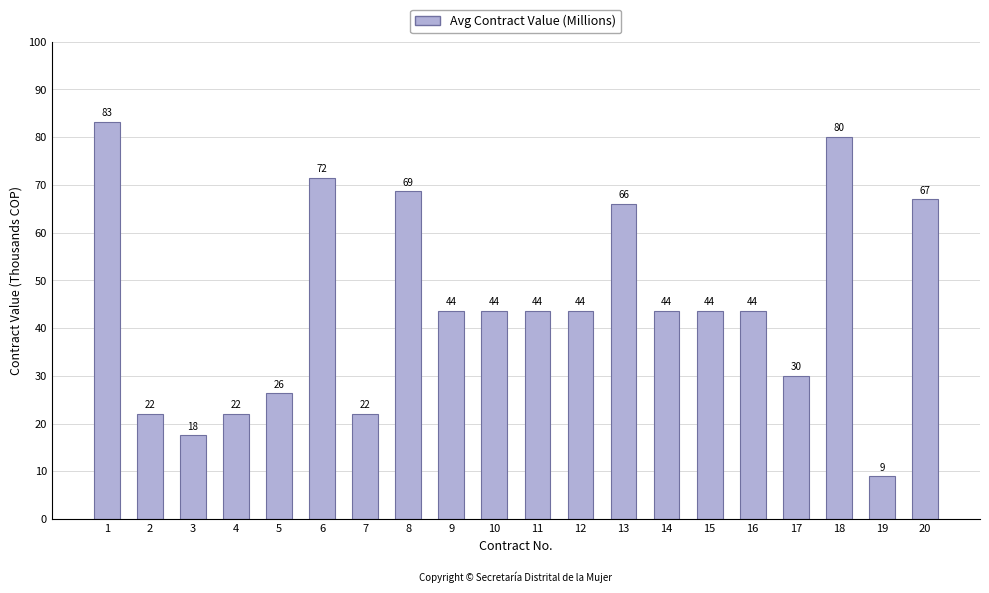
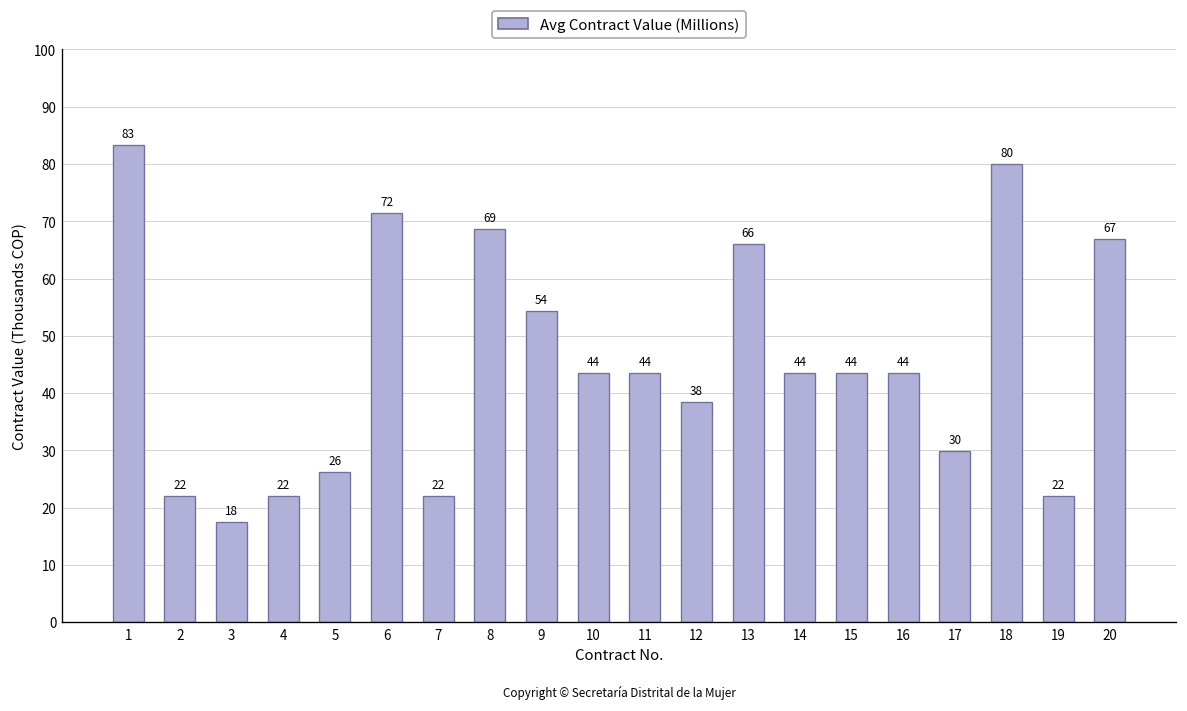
  {
    "1": 83,
    "2": 22,
    "3": 18,
    "4": 22,
    "5": 26,
    "6": 72,
    "7": 22,
    "8": 69,
-   "9": 44,
+   "9": 54,
    "10": 44,
    "11": 44,
-   "12": 44,
+   "12": 38,
    "13": 66,
    "14": 44,
    "15": 44,
    "16": 44,
    "17": 30,
    "18": 80,
-   "19": 9,
+   "19": 22,
    "20": 67
  }
